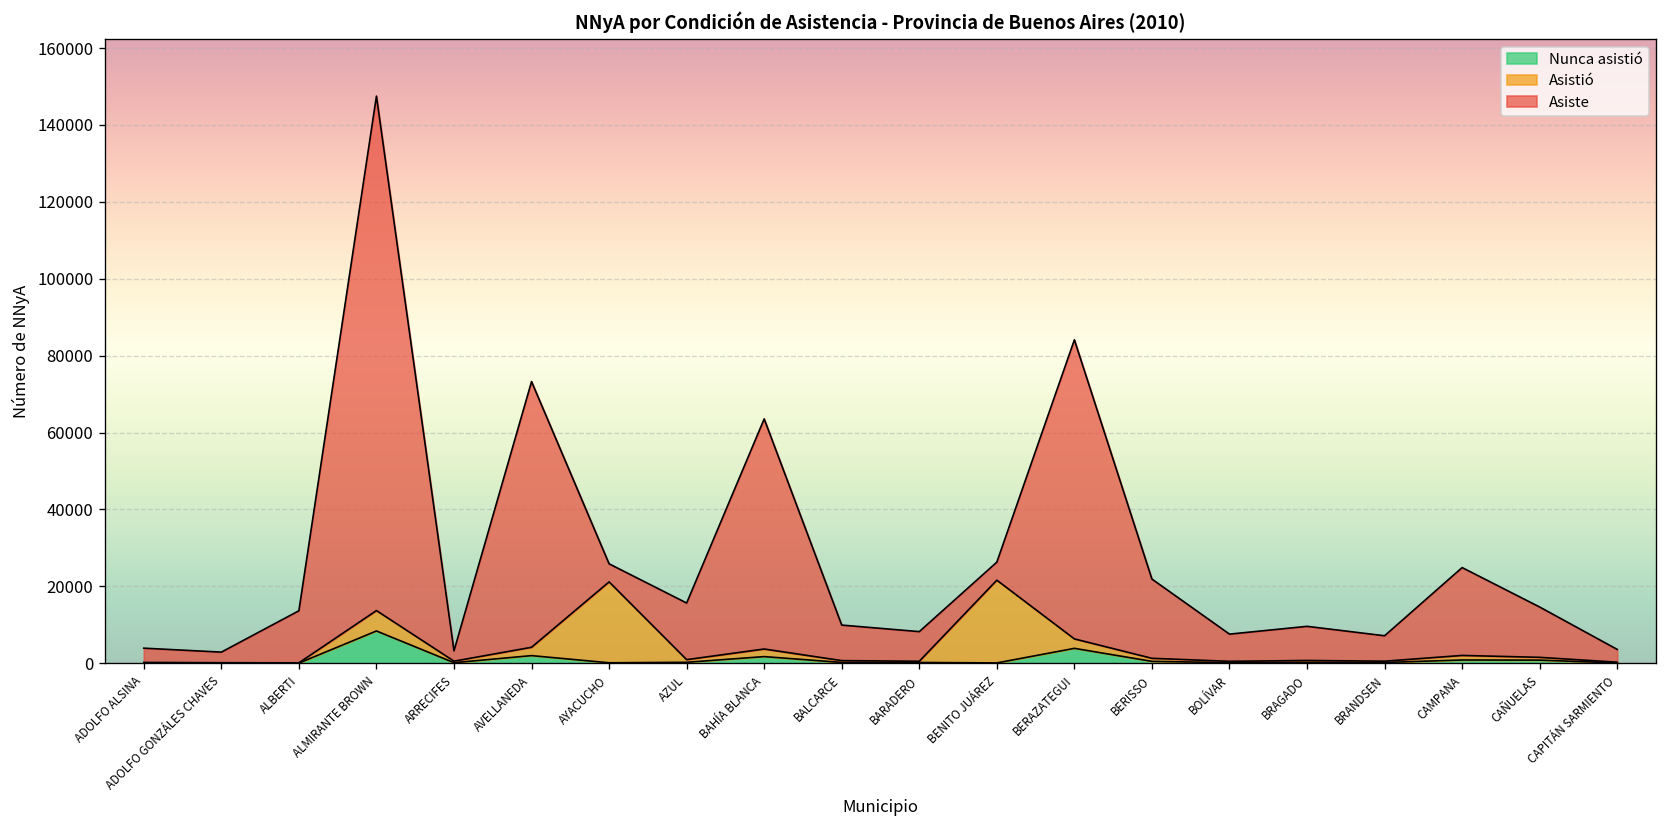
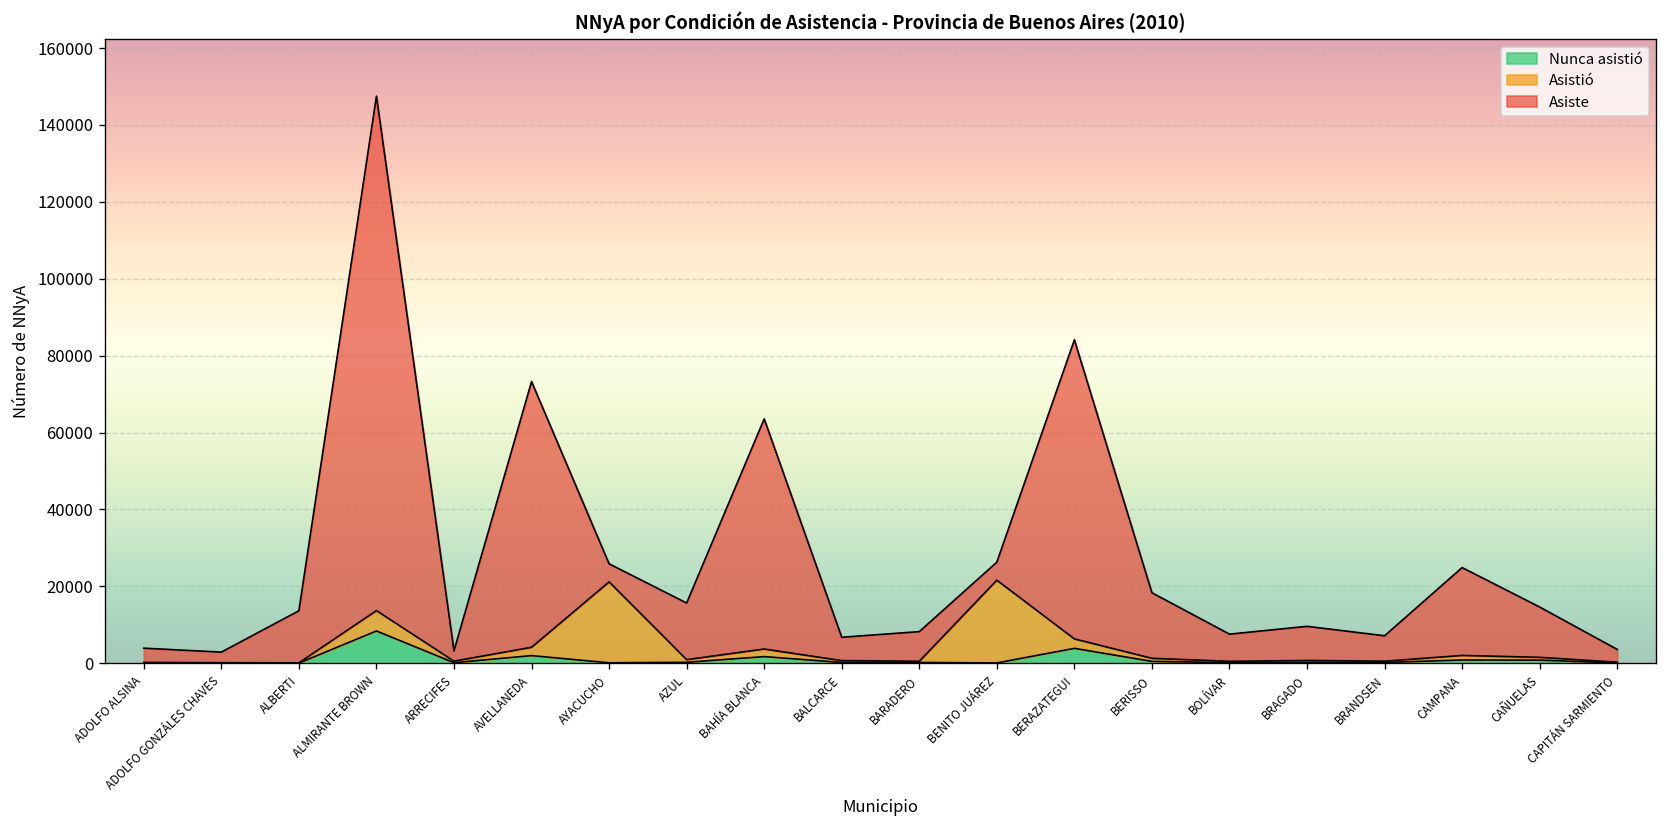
  {
    "Nunca asistió": {
      "ALMIRANTE BROWN": 8000,
      "AVELLANEDA": 2000,
      "AYACUCHO": 0,
      "BAHÍA BLANCA": 2000,
      "BENITO JUÁREZ": 0,
      "BERAZATEGUI": 4000,
      "CAMPANA": 1000
    },
    "Asistió": {
      "ALMIRANTE BROWN": 5000,
      "AVELLANEDA": 2000,
      "AYACUCHO": 21000,
      "BAHÍA BLANCA": 2000,
      "BENITO JUÁREZ": 22000,
      "BERAZATEGUI": 2000,
      "CAMPANA": 1000
    },
    "Asiste": {
      "ADOLFO ALSINA": 4000,
      "ADOLFO GONZÁLES CHAVES": 3000,
      "ALBERTI": 14000,
      "ALMIRANTE BROWN": 134000,
      "ARRECIFES": 3000,
      "AVELLANEDA": 69000,
      "AYACUCHO": 5000,
      "AZUL": 15000,
      "BAHÍA BLANCA": 60000,
-     "BALCARCE": 9000,
+     "BALCARCE": 6000,
      "BARADERO": 8000,
      "BENITO JUÁREZ": 5000,
      "BERAZATEGUI": 78000,
-     "BERISSO": 21000,
+     "BERISSO": 17000,
      "BOLÍVAR": 7000,
      "BRAGADO": 9000,
      "BRANDSEN": 7000,
      "CAMPANA": 23000,
      "CAÑUELAS": 13000,
      "CAPITÁN SARMIENTO": 3000
    }
  }
